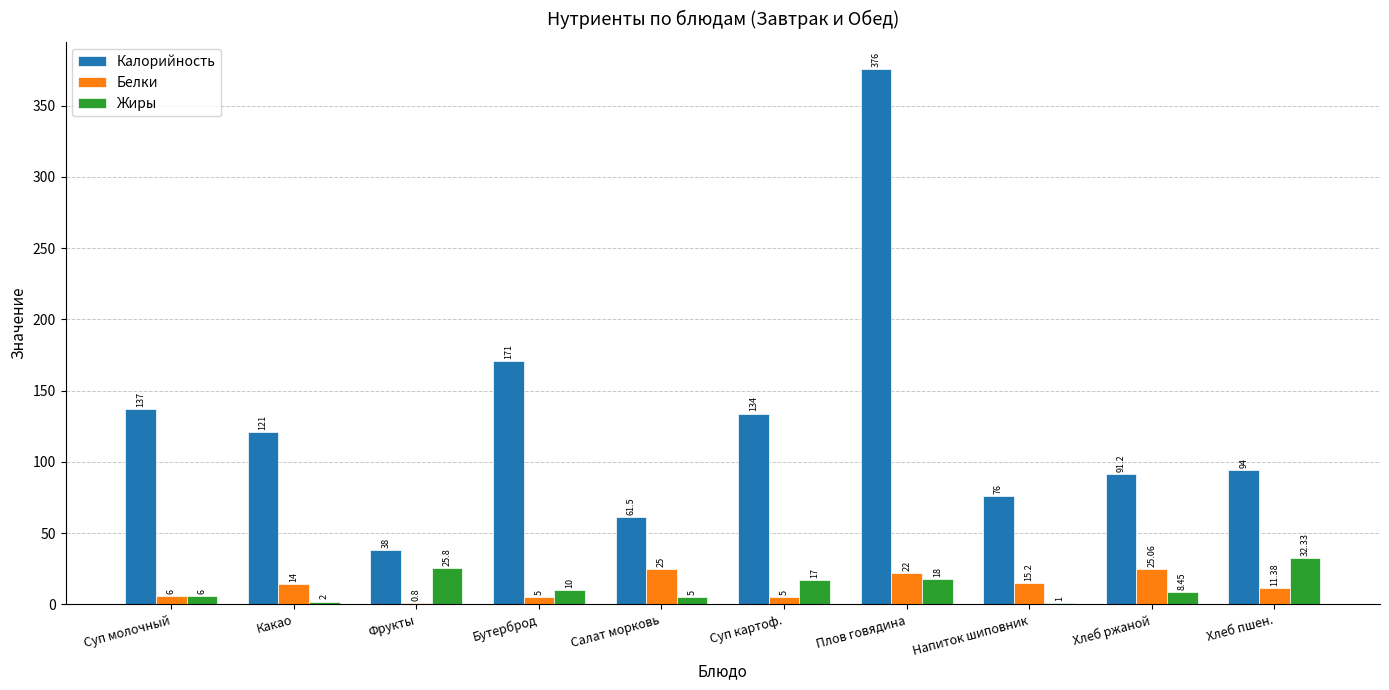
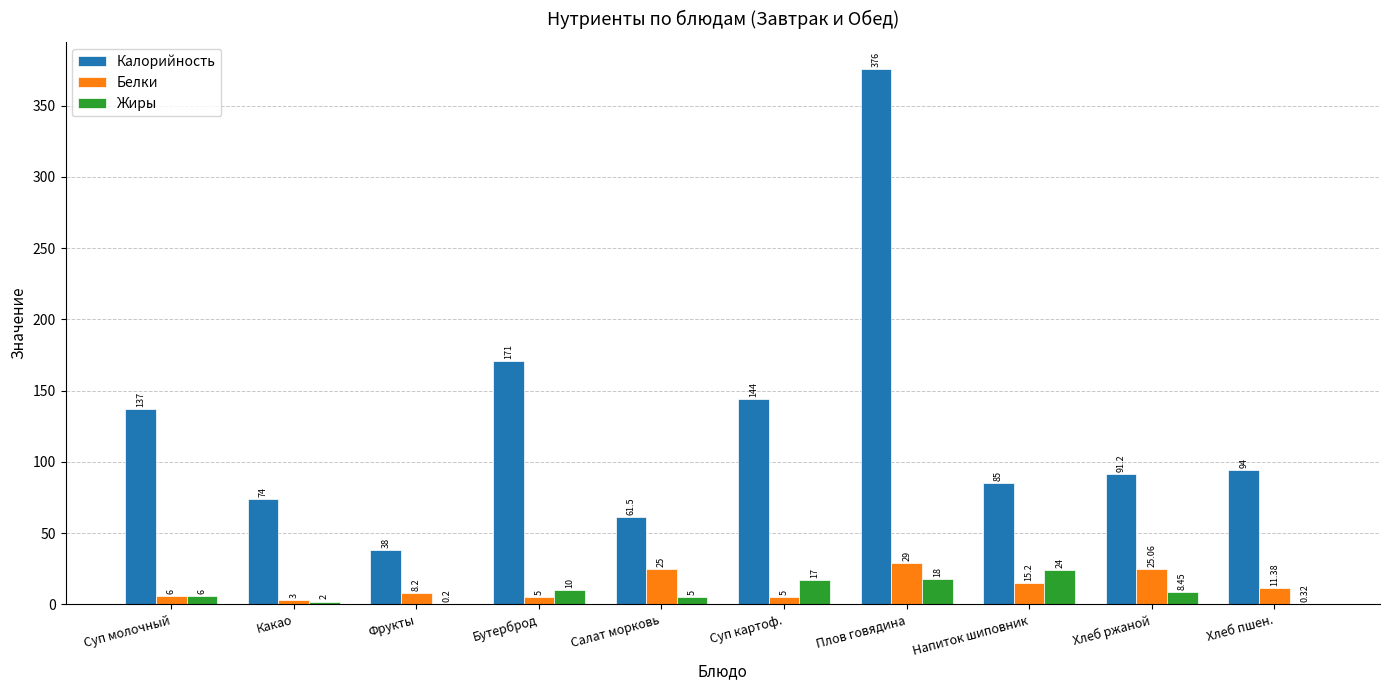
  {
    "Калорийность": {
      "Суп молочный": 137,
-     "Какао": 121,
+     "Какао": 74,
      "Фрукты": 38,
      "Бутерброд": 171,
      "Салат морковь": 61.5,
-     "Суп картоф.": 134,
+     "Суп картоф.": 144,
      "Плов говядина": 376,
-     "Напиток шиповник": 76,
+     "Напиток шиповник": 85,
      "Хлеб ржаной": 91.2,
      "Хлеб пшен.": 94
    },
    "Белки": {
      "Суп молочный": 6,
-     "Какао": 14,
-     "Фрукты": 0.8,
+     "Какао": 3,
+     "Фрукты": 8.2,
      "Бутерброд": 5,
      "Салат морковь": 25,
      "Суп картоф.": 5,
-     "Плов говядина": 22,
+     "Плов говядина": 29,
      "Напиток шиповник": 15.2,
      "Хлеб ржаной": 25.06,
      "Хлеб пшен.": 11.38
    },
    "Жиры": {
      "Суп молочный": 6,
      "Какао": 2,
-     "Фрукты": 25.8,
+     "Фрукты": 0.2,
      "Бутерброд": 10,
      "Салат морковь": 5,
      "Суп картоф.": 17,
      "Плов говядина": 18,
-     "Напиток шиповник": 1,
+     "Напиток шиповник": 24,
      "Хлеб ржаной": 8.45,
-     "Хлеб пшен.": 32.33
+     "Хлеб пшен.": 0.32
    }
  }
